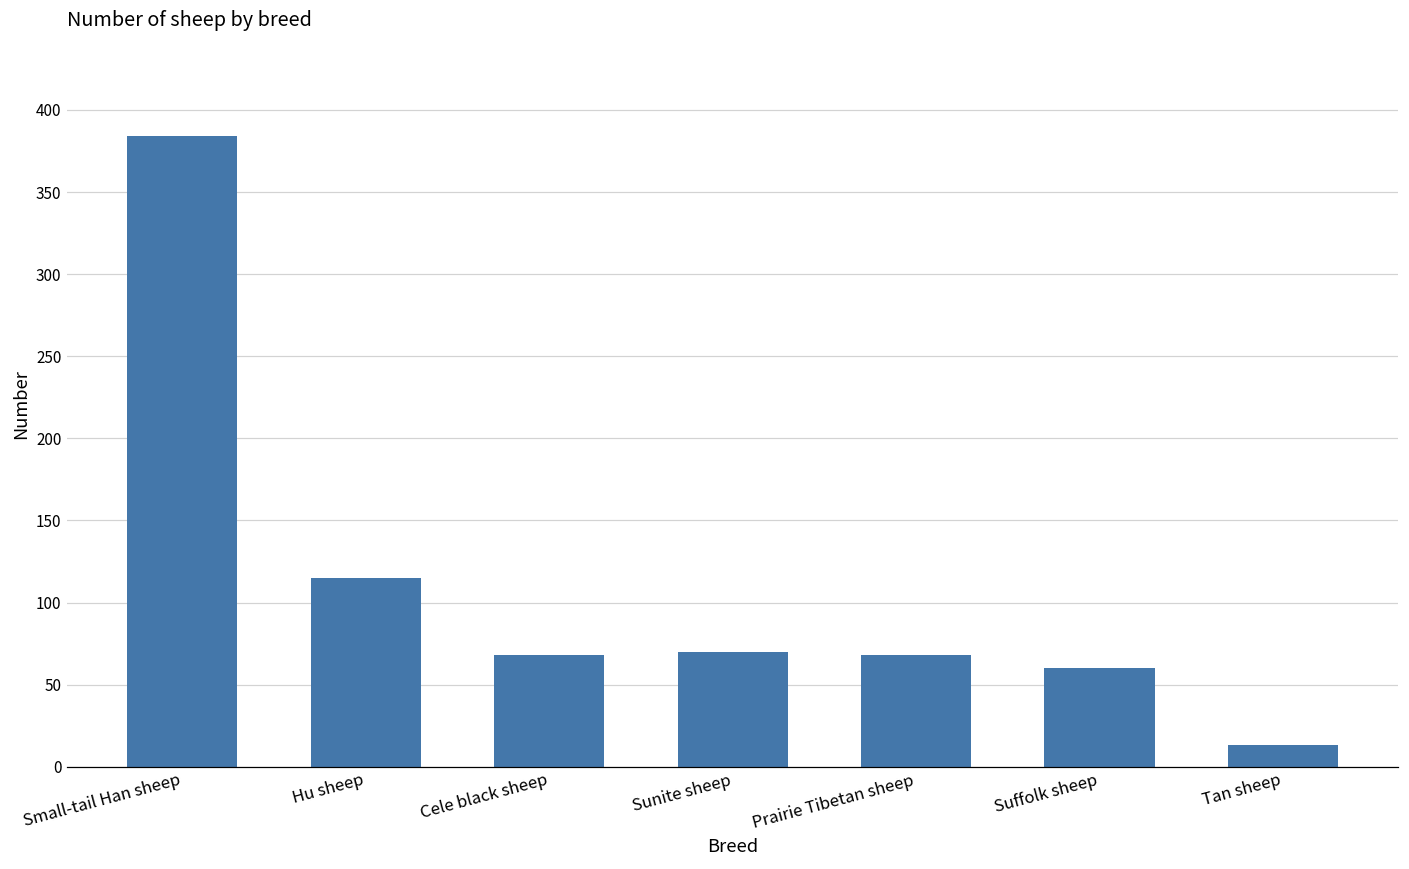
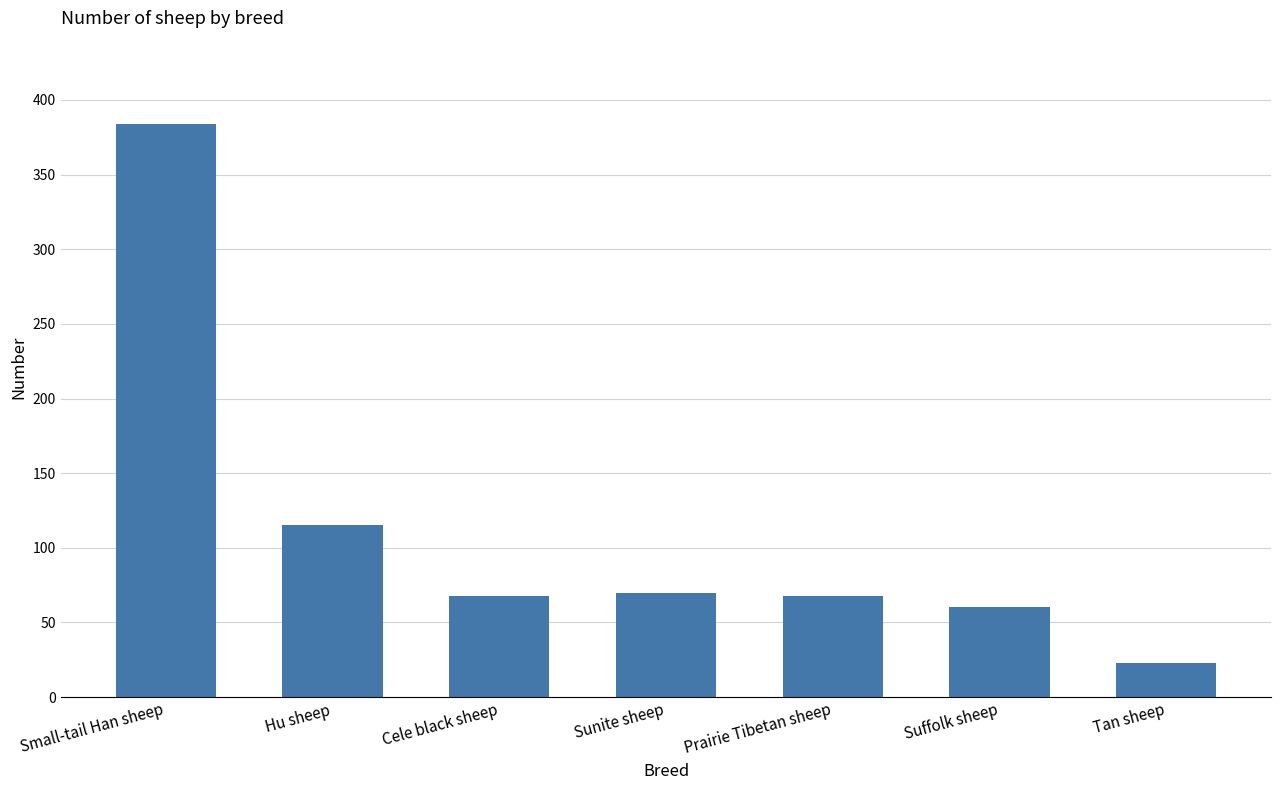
  {
    "Small-tail Han sheep": 384,
    "Hu sheep": 115,
    "Cele black sheep": 68,
    "Sunite sheep": 70,
    "Prairie Tibetan sheep": 68,
    "Suffolk sheep": 60,
-   "Tan sheep": 13
+   "Tan sheep": 23
  }
